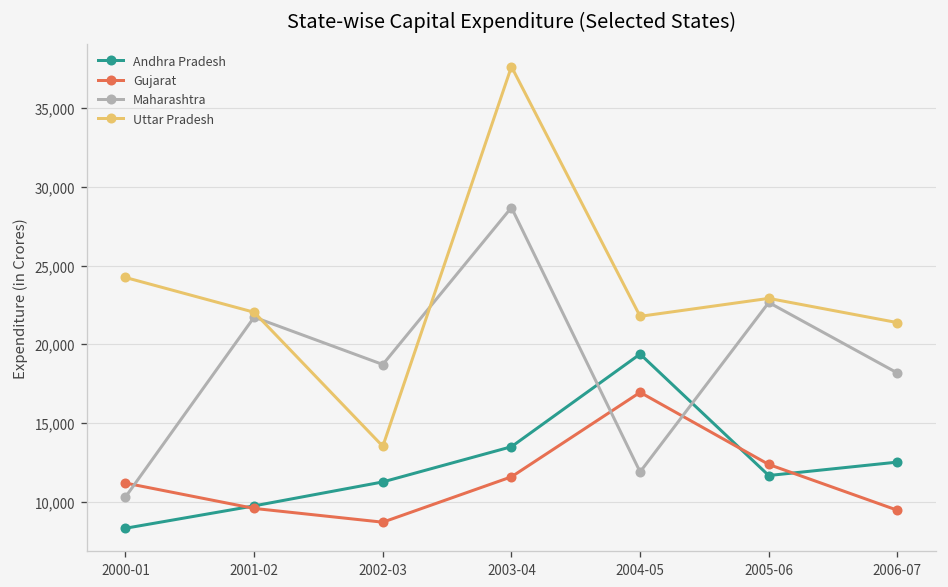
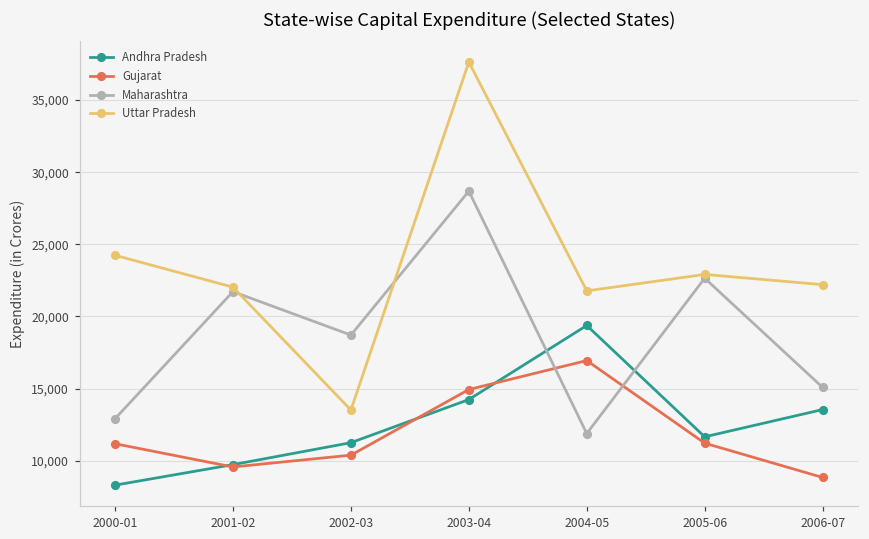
  {
    "Andhra Pradesh": {
      "2000-01": "8,300",
      "2002-03": "11,300",
-     "2003-04": "13,500",
+     "2003-04": "14,200",
      "2004-05": "19,400",
      "2005-06": "11,700",
-     "2006-07": "12,500"
+     "2006-07": "13,500"
    },
    "Gujarat": {
      "2000-01": "11,200",
-     "2002-03": "8,700",
-     "2003-04": "11,600",
+     "2002-03": "10,400",
+     "2003-04": "14,900",
      "2004-05": "16,900",
-     "2005-06": "12,400",
-     "2006-07": "9,500"
+     "2005-06": "11,200",
+     "2006-07": "8,800"
    },
    "Maharashtra": {
-     "2000-01": "10,300",
+     "2000-01": "12,900",
      "2001-02": "21,700",
      "2002-03": "18,700",
      "2003-04": "28,700",
      "2004-05": "11,900",
      "2005-06": "22,700",
-     "2006-07": "18,200"
+     "2006-07": "15,100"
    },
    "Uttar Pradesh": {
      "2000-01": "24,200",
      "2001-02": "22,000",
      "2002-03": "13,500",
      "2003-04": "37,600",
      "2004-05": "21,800",
      "2005-06": "22,900",
-     "2006-07": "21,400"
+     "2006-07": "22,200"
    }
  }
